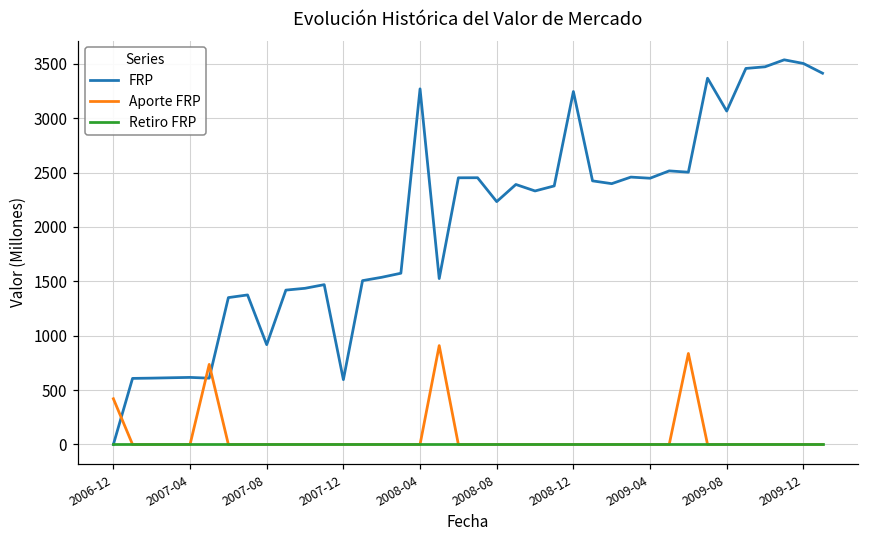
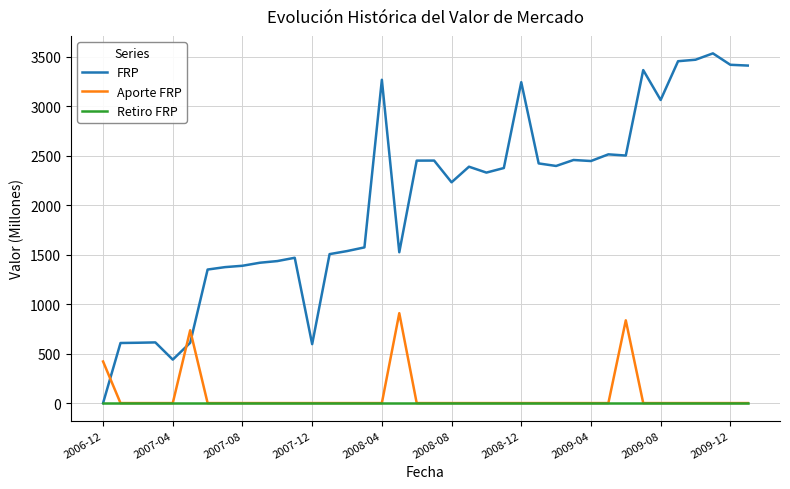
  {
    "FRP": {
-     "2007-04": 600,
-     "2007-08": 900,
+     "2007-04": 400,
+     "2007-08": 1400,
      "2007-12": 600,
      "2008-04": 3300,
      "2008-08": 2200,
      "2008-12": 3200,
      "2009-04": 2400,
      "2009-08": 3100,
-     "2009-12": 3500
+     "2009-12": 3400
    },
    "Aporte FRP": {
      "2006-12": 400
    }
  }
